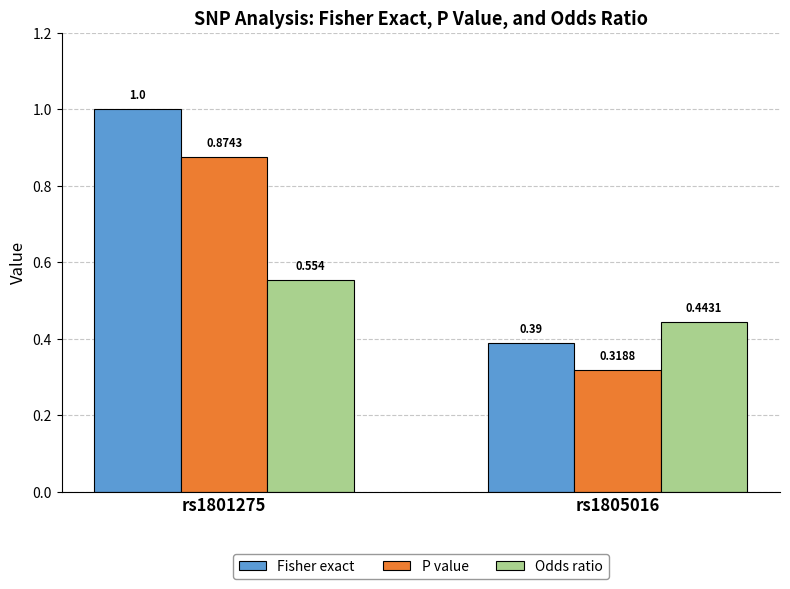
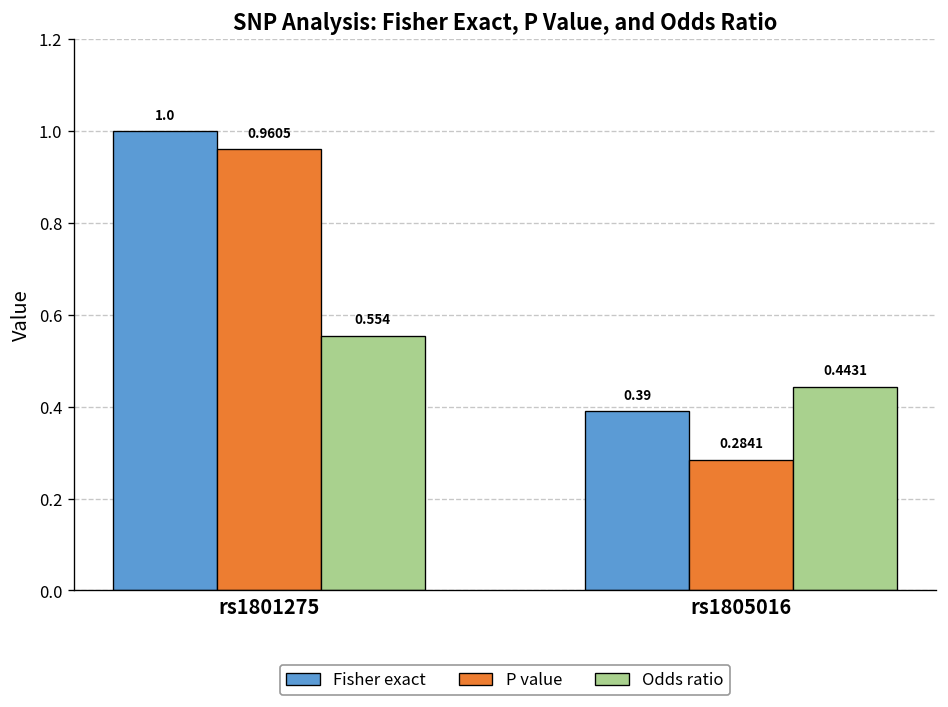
  {
    "Fisher exact": {
      "rs1801275": 1.0,
      "rs1805016": 0.39
    },
    "P value": {
-     "rs1801275": 0.8743,
-     "rs1805016": 0.3188
+     "rs1801275": 0.9605,
+     "rs1805016": 0.2841
    },
    "Odds ratio": {
      "rs1801275": 0.554,
      "rs1805016": 0.4431
    }
  }
